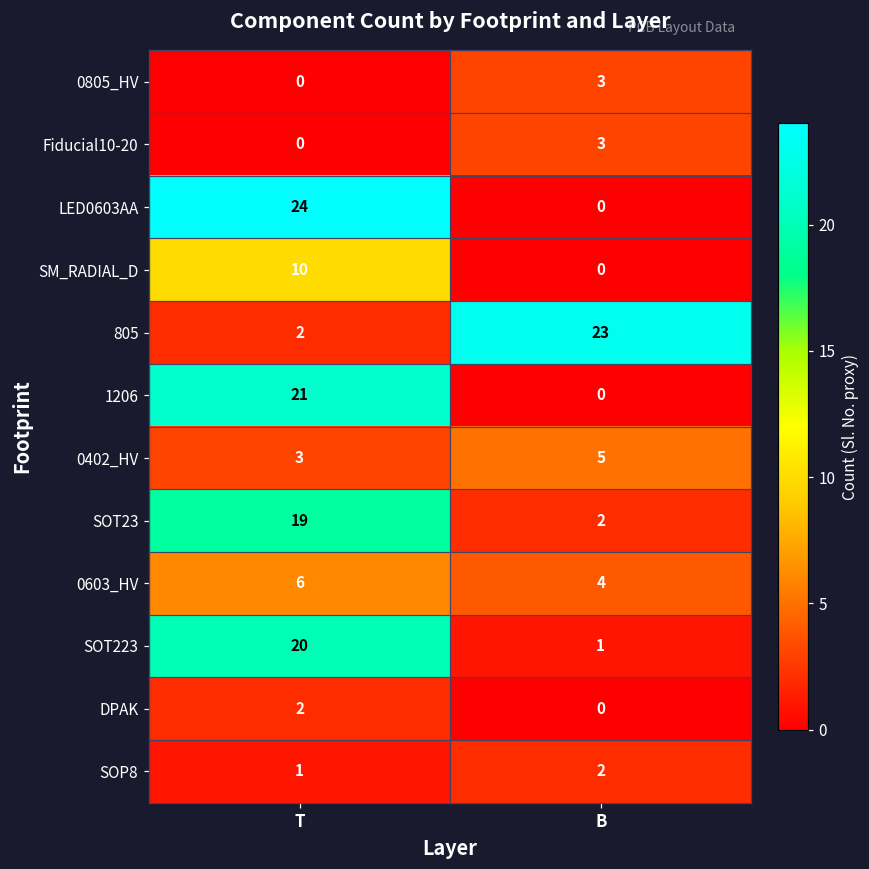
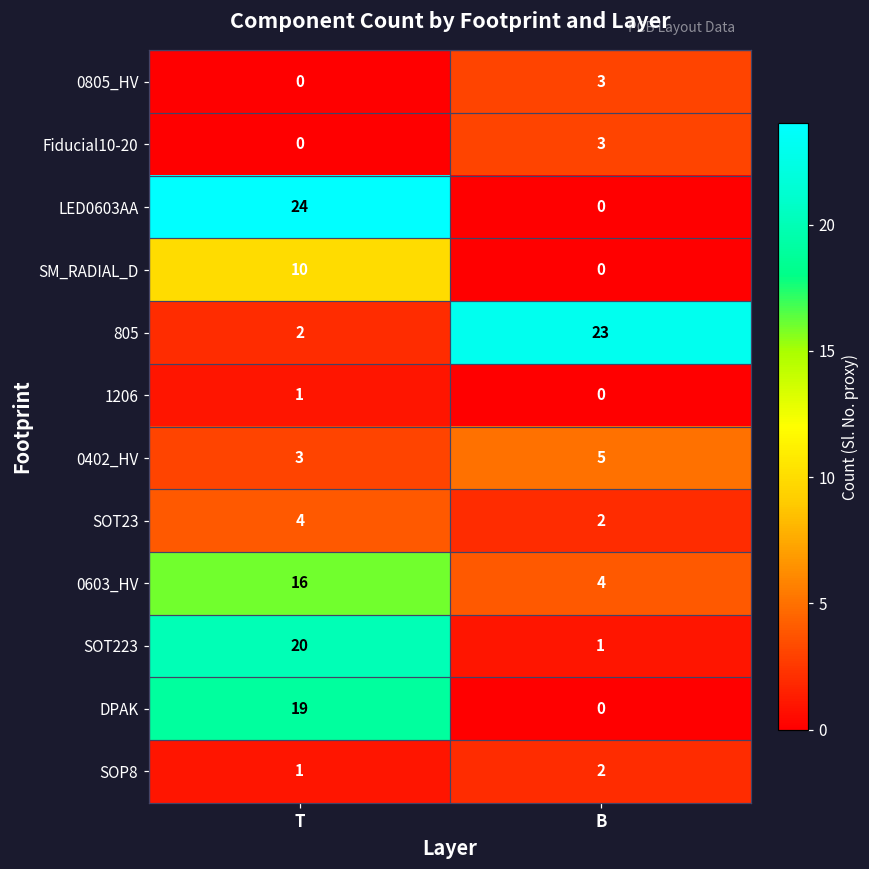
  {
    "0805_HV": {
      "T": 0,
      "B": 3
    },
    "Fiducial10-20": {
      "T": 0,
      "B": 3
    },
    "LED0603AA": {
      "T": 24,
      "B": 0
    },
    "SM_RADIAL_D": {
      "T": 10,
      "B": 0
    },
    "805": {
      "T": 2,
      "B": 23
    },
    "1206": {
-     "T": 21,
+     "T": 1,
      "B": 0
    },
    "0402_HV": {
      "T": 3,
      "B": 5
    },
    "SOT23": {
-     "T": 19,
+     "T": 4,
      "B": 2
    },
    "0603_HV": {
-     "T": 6,
+     "T": 16,
      "B": 4
    },
    "SOT223": {
      "T": 20,
      "B": 1
    },
    "DPAK": {
-     "T": 2,
+     "T": 19,
      "B": 0
    },
    "SOP8": {
      "T": 1,
      "B": 2
    }
  }
